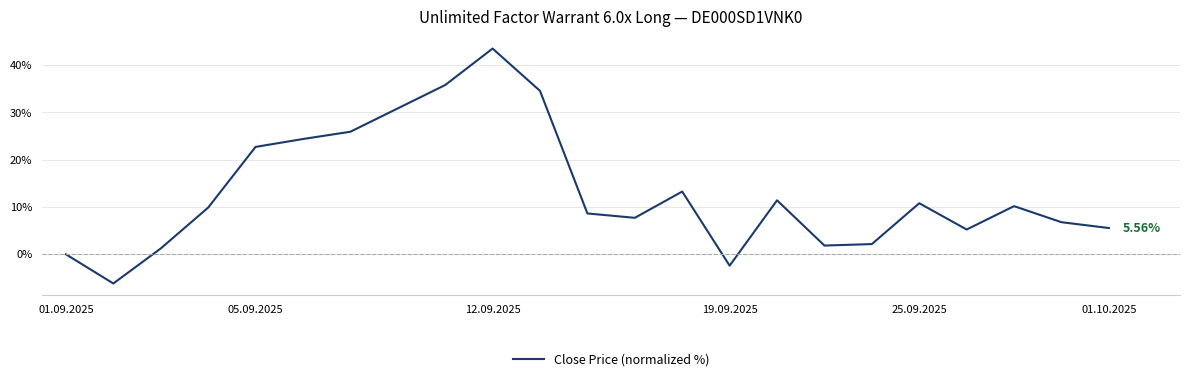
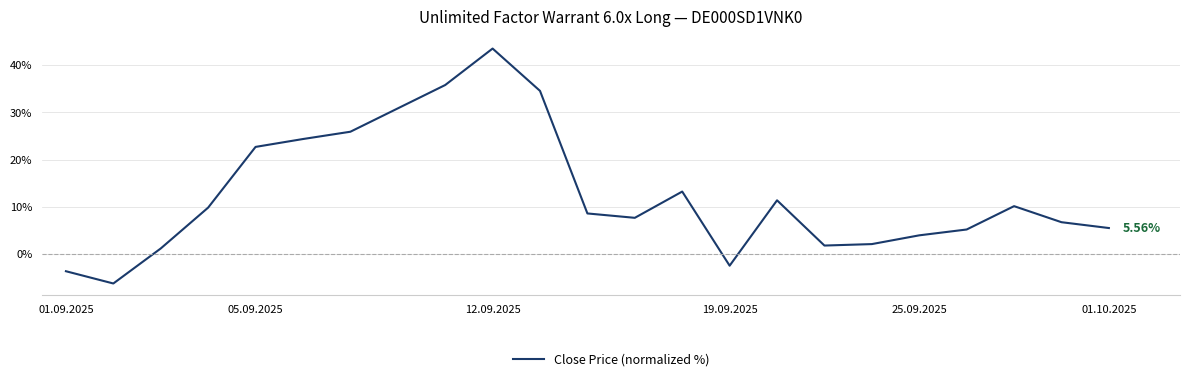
  {
-   "01.09.2025": "0%",
+   "01.09.2025": "-4%",
    "05.09.2025": "23%",
    "12.09.2025": "44%",
    "19.09.2025": "-2%",
-   "25.09.2025": "11%"
+   "25.09.2025": "4%"
  }
